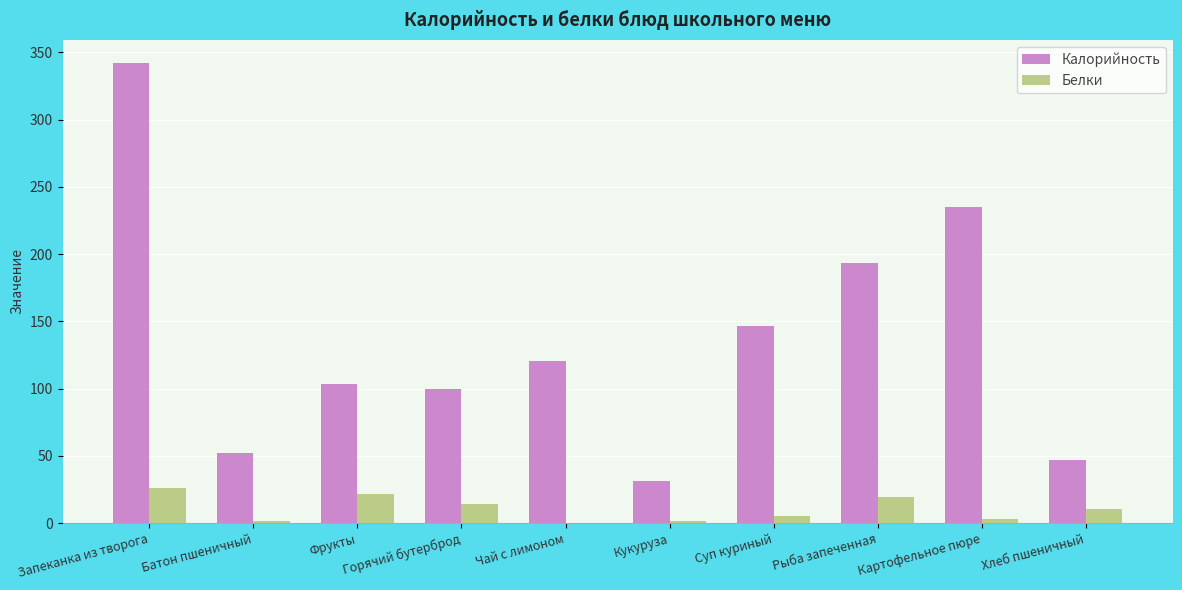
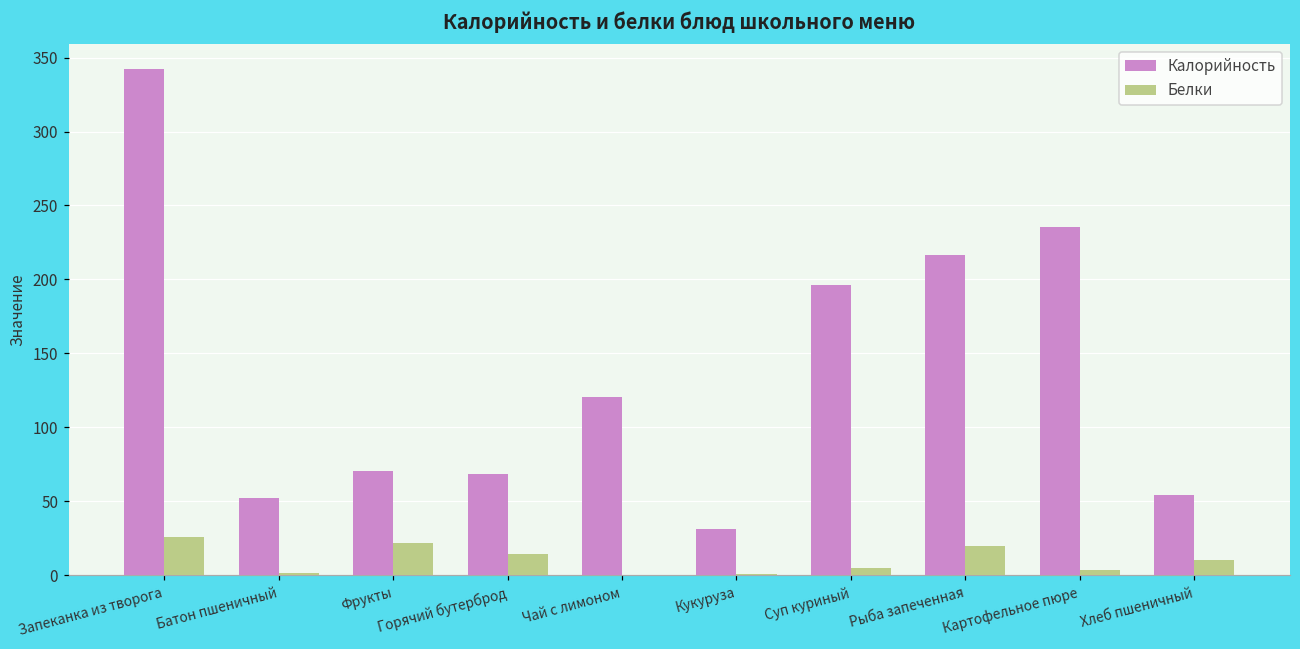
  {
    "Калорийность": {
      "Запеканка из творога": 342,
      "Батон пшеничный": 52,
-     "Фрукты": 104,
-     "Горячий бутерброд": 100,
+     "Фрукты": 71,
+     "Горячий бутерброд": 69,
      "Чай с лимоном": 120,
      "Кукуруза": 31,
-     "Суп куриный": 146,
-     "Рыба запеченная": 193,
+     "Суп куриный": 196,
+     "Рыба запеченная": 217,
      "Картофельное пюре": 235,
-     "Хлеб пшеничный": 47
+     "Хлеб пшеничный": 55
    },
    "Белки": {
      "Запеканка из творога": 26,
      "Фрукты": 22,
      "Горячий бутерброд": 14,
      "Суп куриный": 5,
      "Рыба запеченная": 20,
      "Картофельное пюре": 3,
      "Хлеб пшеничный": 10
    }
  }
